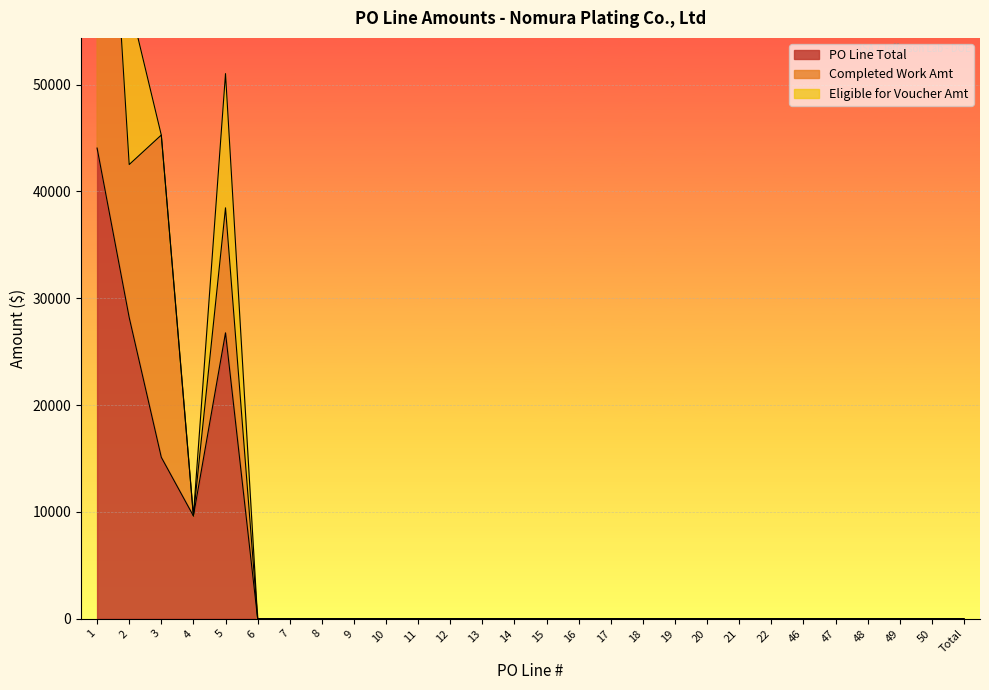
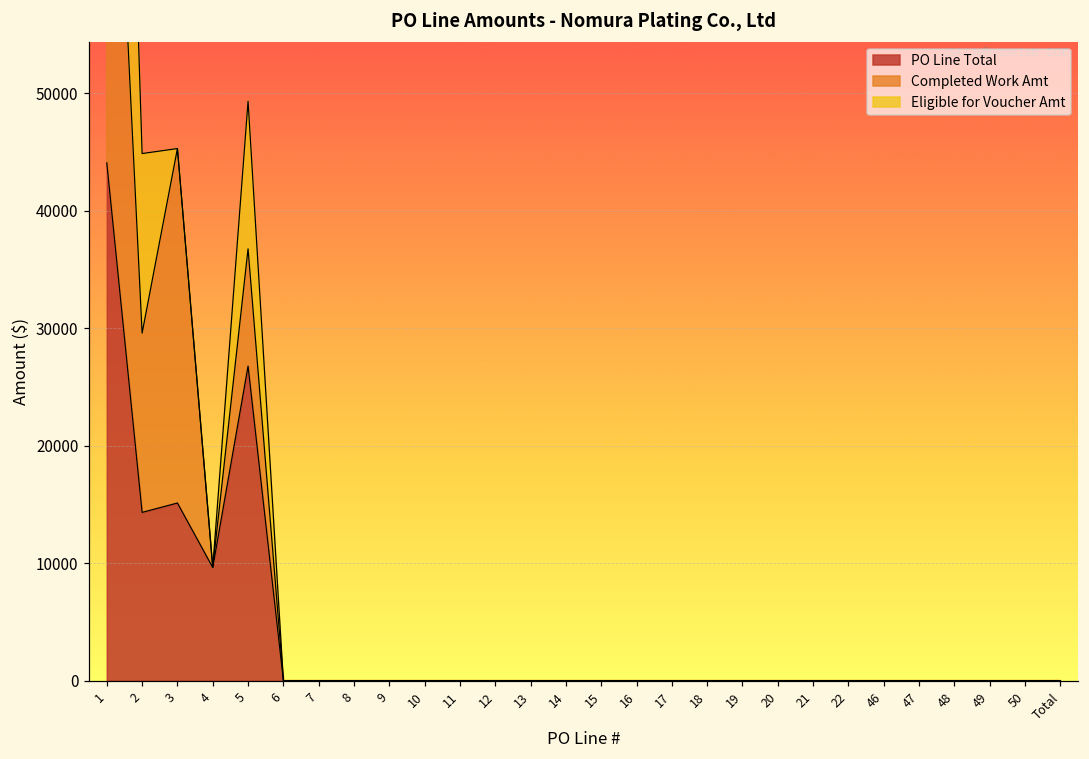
  {
    "PO Line Total": {
      "1": 44100,
-     "2": 28200,
+     "2": 14300,
      "3": 15100,
      "5": 26800
    },
    "Completed Work Amt": {
-     "2": 14300,
-     "5": 11700
+     "2": 15300,
+     "5": 10000
    },
    "Eligible for Voucher Amt": {
      "5": 12600
    }
  }
